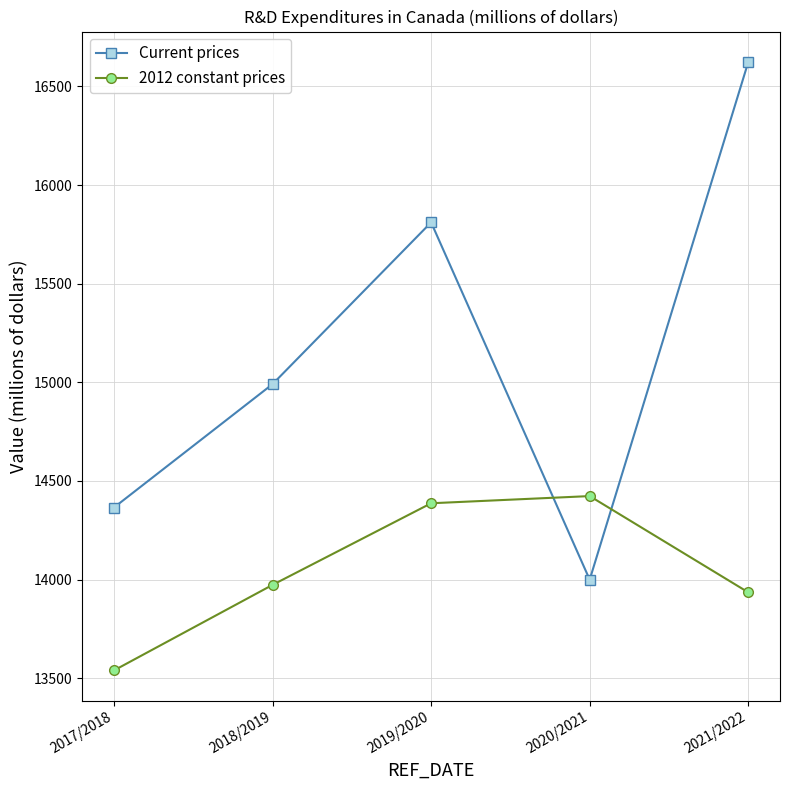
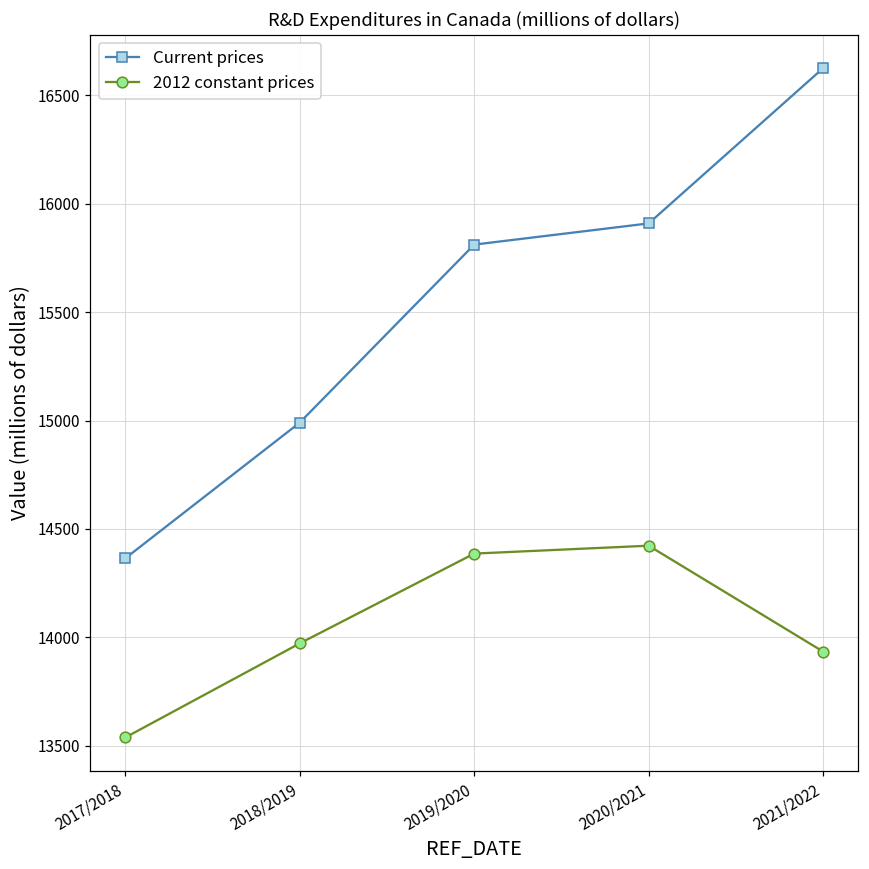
  {
    "Current prices": {
      "2017/2018": 14360,
      "2018/2019": 14990,
      "2019/2020": 15810,
-     "2020/2021": 14000,
+     "2020/2021": 15910,
      "2021/2022": 16620
    },
    "2012 constant prices": {
      "2017/2018": 13540,
      "2018/2019": 13970,
      "2019/2020": 14390,
      "2020/2021": 14420,
      "2021/2022": 13930
    }
  }
